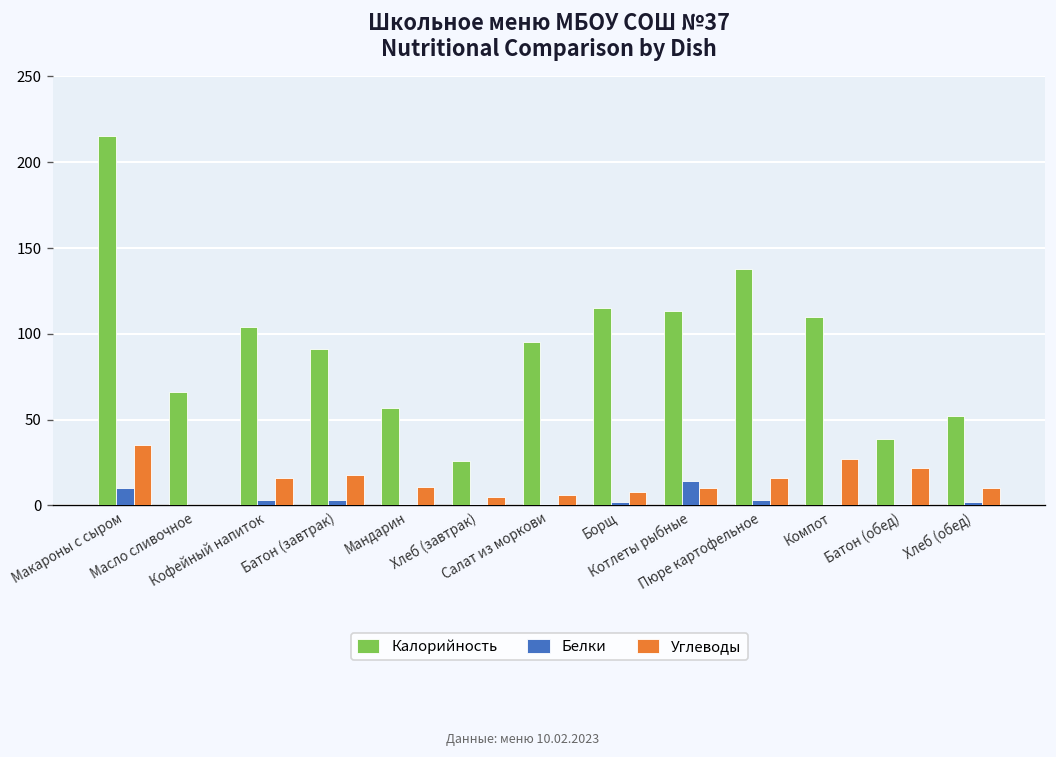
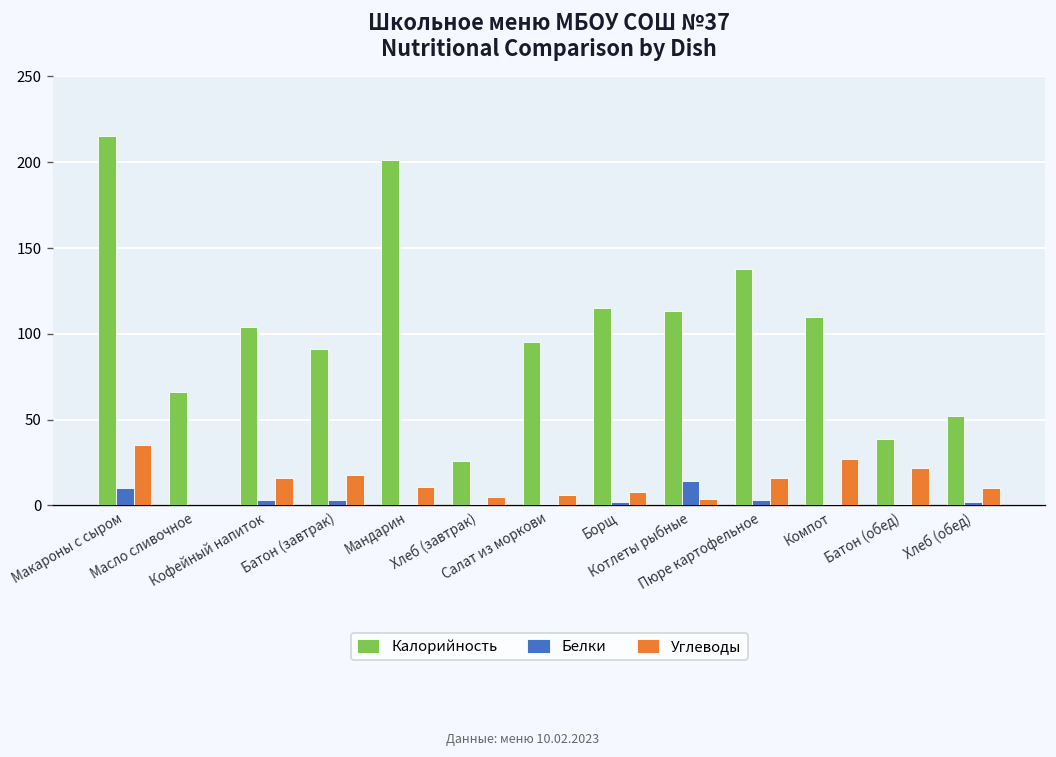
  {
    "Калорийность": {
      "Макароны с сыром": 215,
      "Масло сливочное": 66,
      "Кофейный напиток": 104,
      "Батон (завтрак)": 91,
-     "Мандарин": 57,
+     "Мандарин": 201,
      "Хлеб (завтрак)": 26,
      "Салат из моркови": 95,
      "Борщ": 115,
      "Котлеты рыбные": 113,
      "Пюре картофельное": 138,
      "Компот": 110,
      "Батон (обед)": 39,
      "Хлеб (обед)": 52
    },
    "Белки": {
      "Макароны с сыром": 10,
      "Масло сливочное": 0,
      "Кофейный напиток": 3,
      "Батон (завтрак)": 3,
      "Борщ": 2,
      "Котлеты рыбные": 14,
      "Пюре картофельное": 3,
      "Хлеб (обед)": 2
    },
    "Углеводы": {
      "Макароны с сыром": 35,
      "Масло сливочное": 0,
      "Кофейный напиток": 16,
      "Батон (завтрак)": 18,
      "Мандарин": 11,
      "Хлеб (завтрак)": 5,
      "Салат из моркови": 6,
      "Борщ": 8,
-     "Котлеты рыбные": 10,
+     "Котлеты рыбные": 4,
      "Пюре картофельное": 16,
      "Компот": 27,
      "Батон (обед)": 22,
      "Хлеб (обед)": 10
    }
  }
